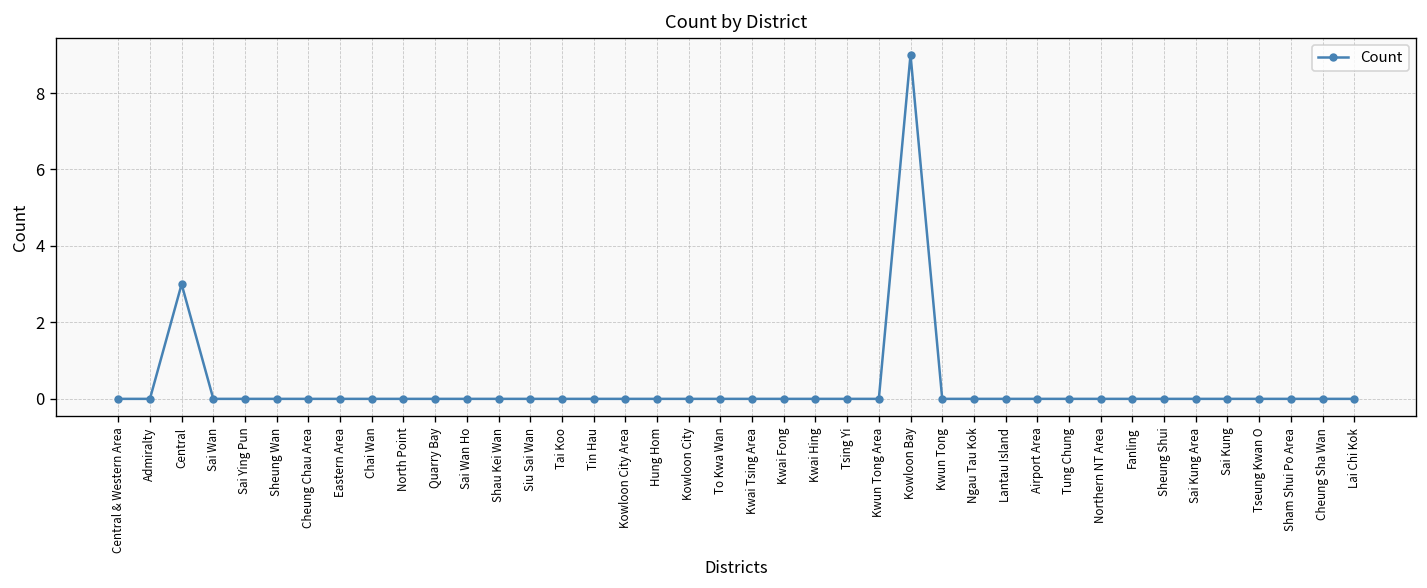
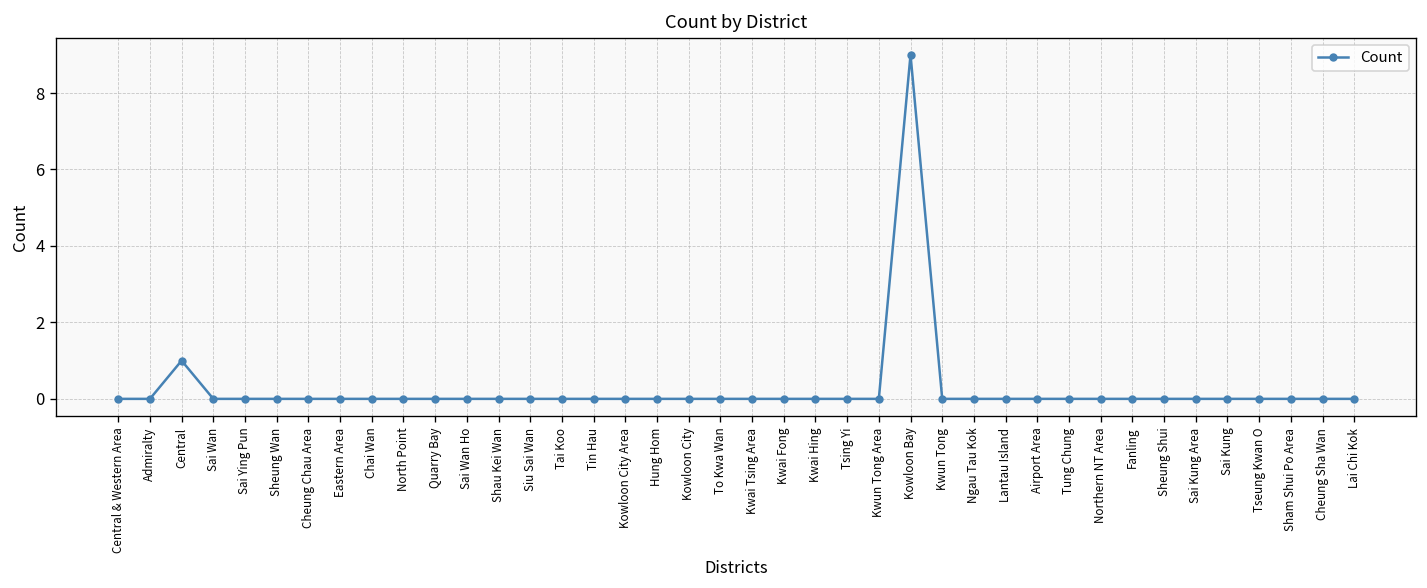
  {
    "Central & Western Area": 0,
    "Admiralty": 0,
-   "Central": 3,
+   "Central": 1,
    "Sai Wan": 0,
    "Sai Ying Pun": 0,
    "Sheung Wan": 0,
    "Cheung Chau Area": 0,
    "Eastern Area": 0,
    "Chai Wan": 0,
    "North Point": 0,
    "Quarry Bay": 0,
    "Sai Wan Ho": 0,
    "Shau Kei Wan": 0,
    "Siu Sai Wan": 0,
    "Tai Koo": 0,
    "Tin Hau": 0,
    "Kowloon City Area": 0,
    "Hung Hom": 0,
    "Kowloon City": 0,
    "To Kwa Wan": 0,
    "Kwai Tsing Area": 0,
    "Kwai Fong": 0,
    "Kwai Hing": 0,
    "Tsing Yi": 0,
    "Kwun Tong Area": 0,
    "Kowloon Bay": 9,
    "Kwun Tong": 0,
    "Ngau Tau Kok": 0,
    "Lantau Island": 0,
    "Airport Area": 0,
    "Tung Chung": 0,
    "Northern NT Area": 0,
    "Fanling": 0,
    "Sheung Shui": 0,
    "Sai Kung Area": 0,
    "Sai Kung": 0,
    "Tseung Kwan O": 0,
    "Sham Shui Po Area": 0,
    "Cheung Sha Wan": 0,
    "Lai Chi Kok": 0
  }
